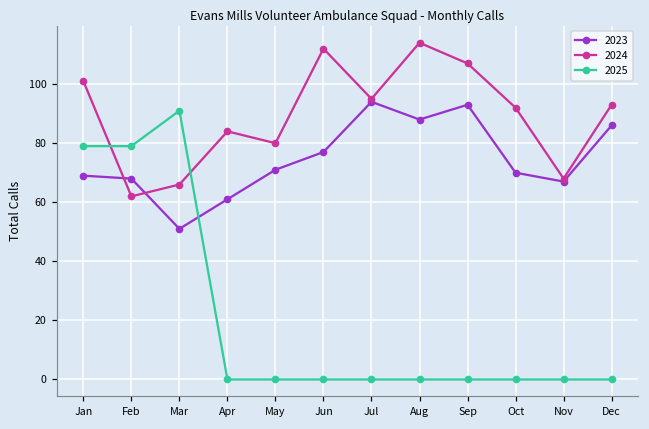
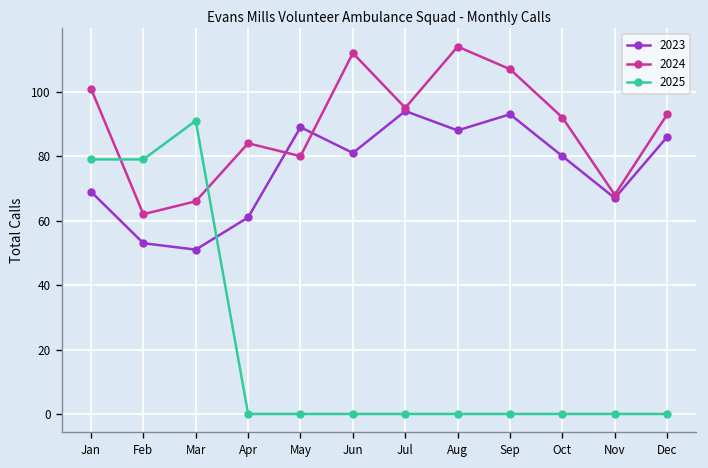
  {
    "2023": {
      "Jan": 69,
-     "Feb": 68,
+     "Feb": 53,
      "Mar": 51,
      "Apr": 61,
-     "May": 71,
-     "Jun": 77,
+     "May": 89,
+     "Jun": 81,
      "Jul": 94,
      "Aug": 88,
      "Sep": 93,
-     "Oct": 70,
+     "Oct": 80,
      "Nov": 67,
      "Dec": 86
    },
    "2024": {
      "Jan": 101,
      "Feb": 62,
      "Mar": 66,
      "Apr": 84,
      "May": 80,
      "Jun": 112,
      "Jul": 95,
      "Aug": 114,
      "Sep": 107,
      "Oct": 92,
      "Nov": 68,
      "Dec": 93
    },
    "2025": {
      "Jan": 79,
      "Feb": 79,
      "Mar": 91,
      "Apr": 0,
      "May": 0,
      "Jun": 0,
      "Jul": 0,
      "Aug": 0,
      "Sep": 0,
      "Oct": 0,
      "Nov": 0,
      "Dec": 0
    }
  }
